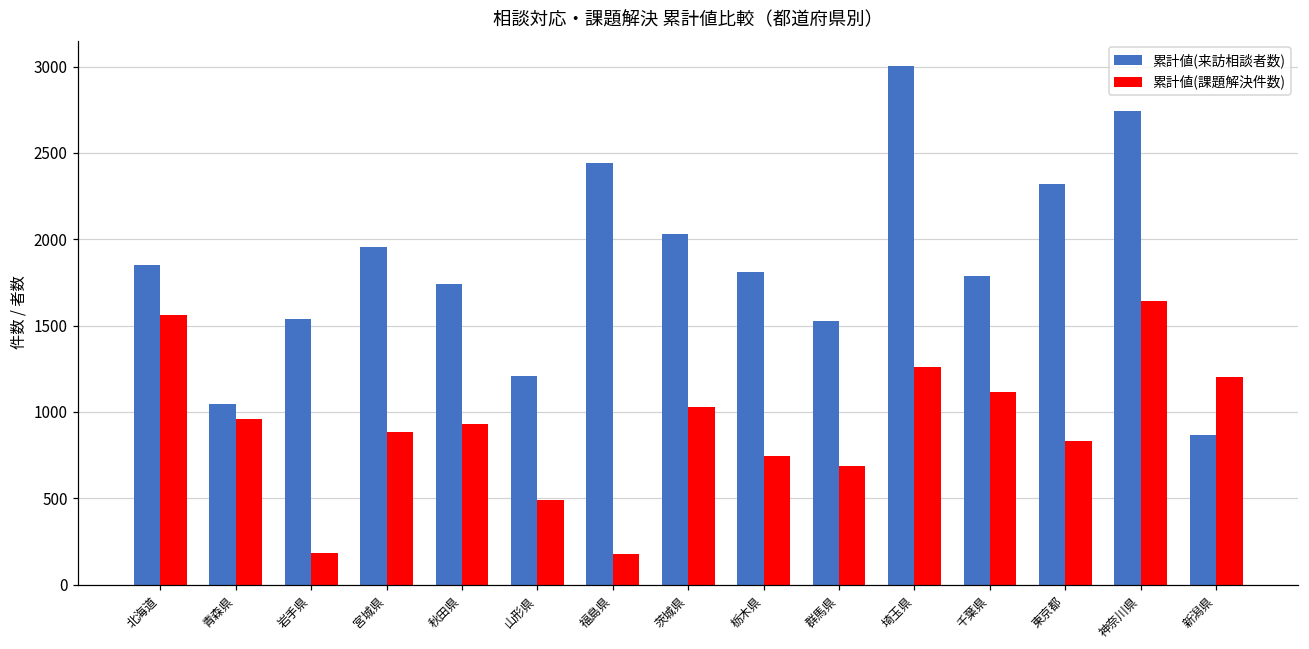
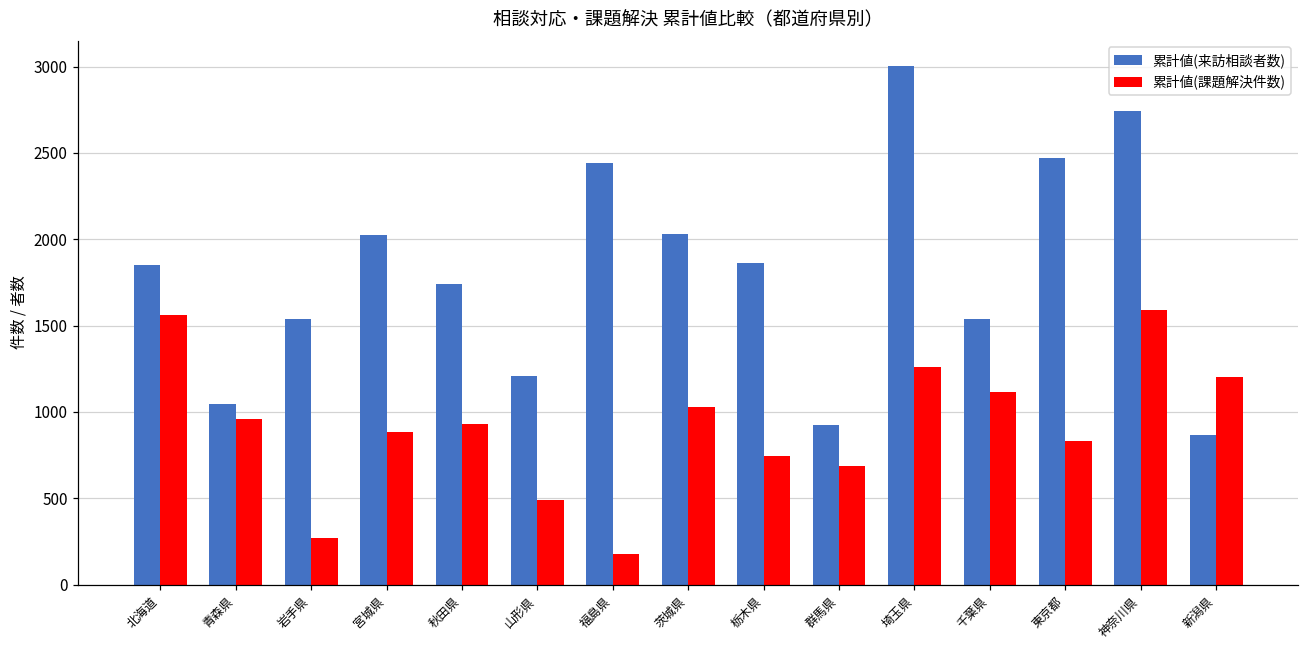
  {
    "累計値(来訪相談者数)": {
      "北海道": 1850,
      "青森県": 1040,
      "岩手県": 1540,
-     "宮城県": 1960,
+     "宮城県": 2020,
      "秋田県": 1740,
      "山形県": 1210,
      "福島県": 2440,
      "茨城県": 2030,
-     "栃木県": 1810,
-     "群馬県": 1530,
+     "栃木県": 1860,
+     "群馬県": 930,
      "埼玉県": 3000,
-     "千葉県": 1790,
-     "東京都": 2320,
+     "千葉県": 1540,
+     "東京都": 2470,
      "神奈川県": 2740,
      "新潟県": 870
    },
    "累計値(課題解決件数)": {
      "北海道": 1560,
      "青森県": 960,
-     "岩手県": 180,
+     "岩手県": 270,
      "宮城県": 890,
      "秋田県": 930,
      "山形県": 490,
      "福島県": 180,
      "茨城県": 1030,
      "栃木県": 740,
      "群馬県": 690,
      "埼玉県": 1260,
      "千葉県": 1110,
      "東京都": 830,
-     "神奈川県": 1640,
+     "神奈川県": 1590,
      "新潟県": 1200
    }
  }
